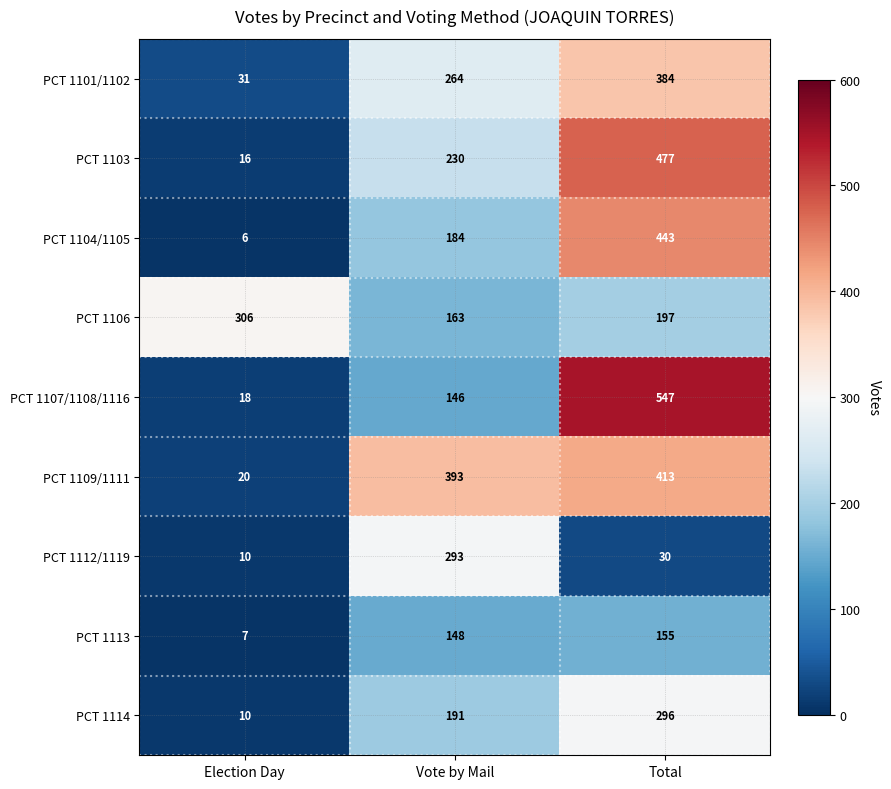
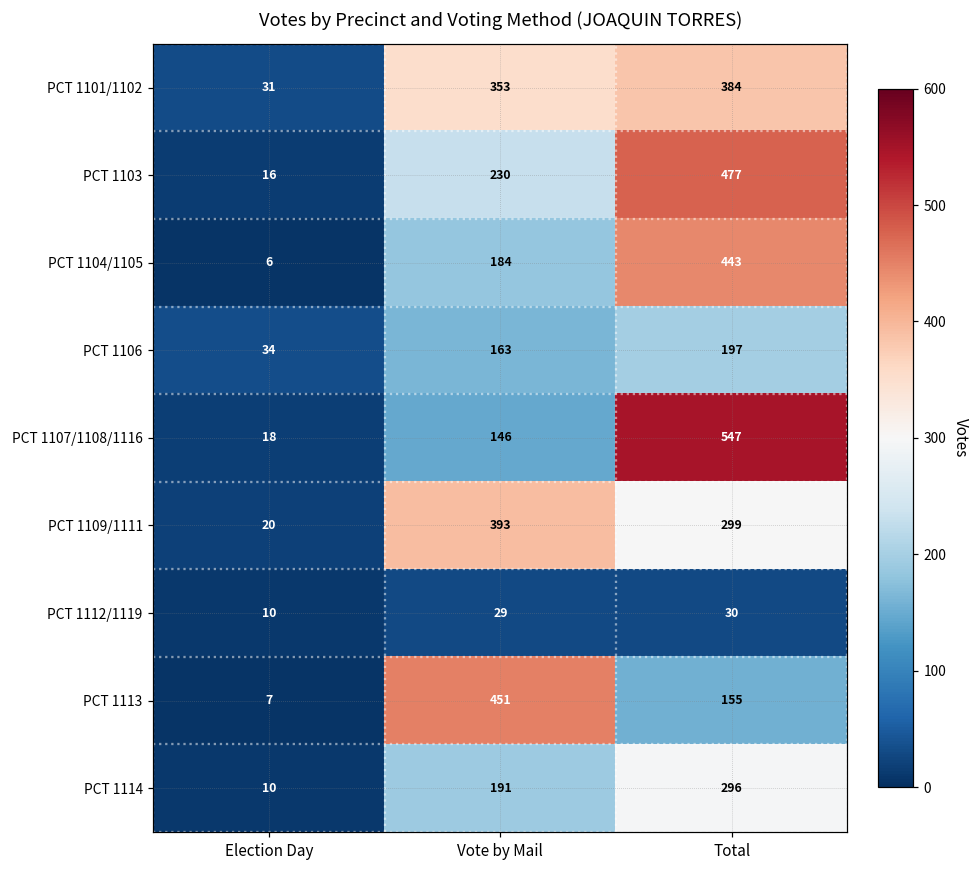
  {
    "PCT 1101/1102": {
      "Election Day": 31,
-     "Vote by Mail": 264,
+     "Vote by Mail": 353,
      "Total": 384
    },
    "PCT 1103": {
      "Election Day": 16,
      "Vote by Mail": 230,
      "Total": 477
    },
    "PCT 1104/1105": {
      "Election Day": 6,
      "Vote by Mail": 184,
      "Total": 443
    },
    "PCT 1106": {
-     "Election Day": 306,
+     "Election Day": 34,
      "Vote by Mail": 163,
      "Total": 197
    },
    "PCT 1107/1108/1116": {
      "Election Day": 18,
      "Vote by Mail": 146,
      "Total": 547
    },
    "PCT 1109/1111": {
      "Election Day": 20,
      "Vote by Mail": 393,
-     "Total": 413
+     "Total": 299
    },
    "PCT 1112/1119": {
      "Election Day": 10,
-     "Vote by Mail": 293,
+     "Vote by Mail": 29,
      "Total": 30
    },
    "PCT 1113": {
      "Election Day": 7,
-     "Vote by Mail": 148,
+     "Vote by Mail": 451,
      "Total": 155
    },
    "PCT 1114": {
      "Election Day": 10,
      "Vote by Mail": 191,
      "Total": 296
    }
  }
